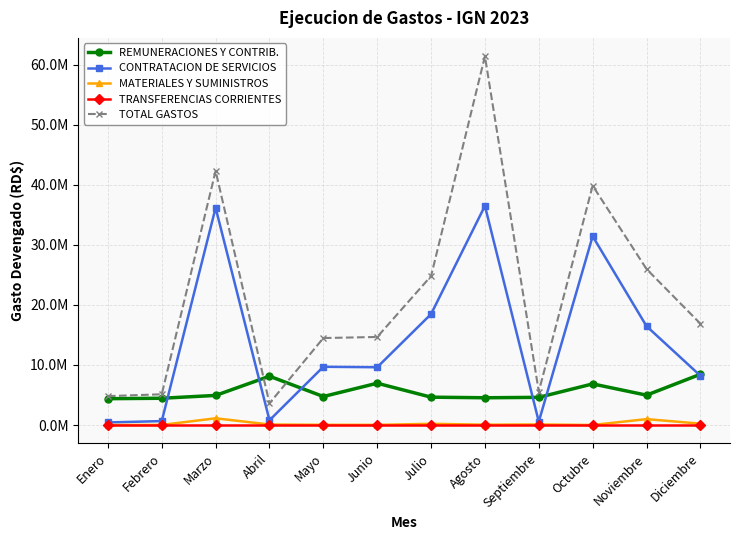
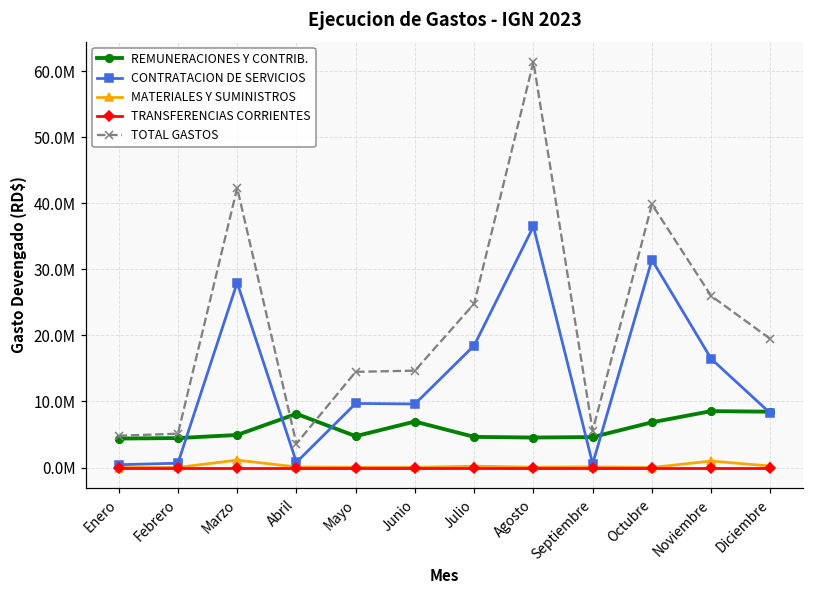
  {
    "REMUNERACIONES Y CONTRIB.": {
      "Enero": 4000000,
      "Febrero": 4000000,
      "Marzo": 5000000,
      "Abril": 8000000,
      "Mayo": 5000000,
      "Junio": 7000000,
      "Julio": 5000000,
      "Agosto": 5000000,
      "Septiembre": 5000000,
      "Octubre": 7000000,
-     "Noviembre": 5000000
+     "Noviembre": 9000000
    },
    "CONTRATACION DE SERVICIOS": {
      "Enero": 0,
      "Febrero": 1000000,
-     "Marzo": 36000000,
+     "Marzo": 28000000,
      "Abril": 1000000,
      "Mayo": 10000000,
      "Junio": 10000000,
      "Julio": 18000000,
      "Agosto": 36000000,
      "Septiembre": 1000000,
      "Octubre": 31000000,
      "Noviembre": 16000000
    },
    "MATERIALES Y SUMINISTROS": {
      "Marzo": 1000000,
      "Noviembre": 1000000
    },
    "TRANSFERENCIAS CORRIENTES": {
      "Marzo": 0,
      "Noviembre": 0
    },
    "TOTAL GASTOS": {
      "Enero": 5000000,
      "Febrero": 5000000,
      "Marzo": 42000000,
      "Abril": 4000000,
      "Mayo": 14000000,
      "Junio": 15000000,
      "Julio": 25000000,
      "Agosto": 61000000,
      "Septiembre": 6000000,
      "Octubre": 40000000,
      "Noviembre": 26000000,
-     "Diciembre": 17000000
+     "Diciembre": 19000000
    }
  }
